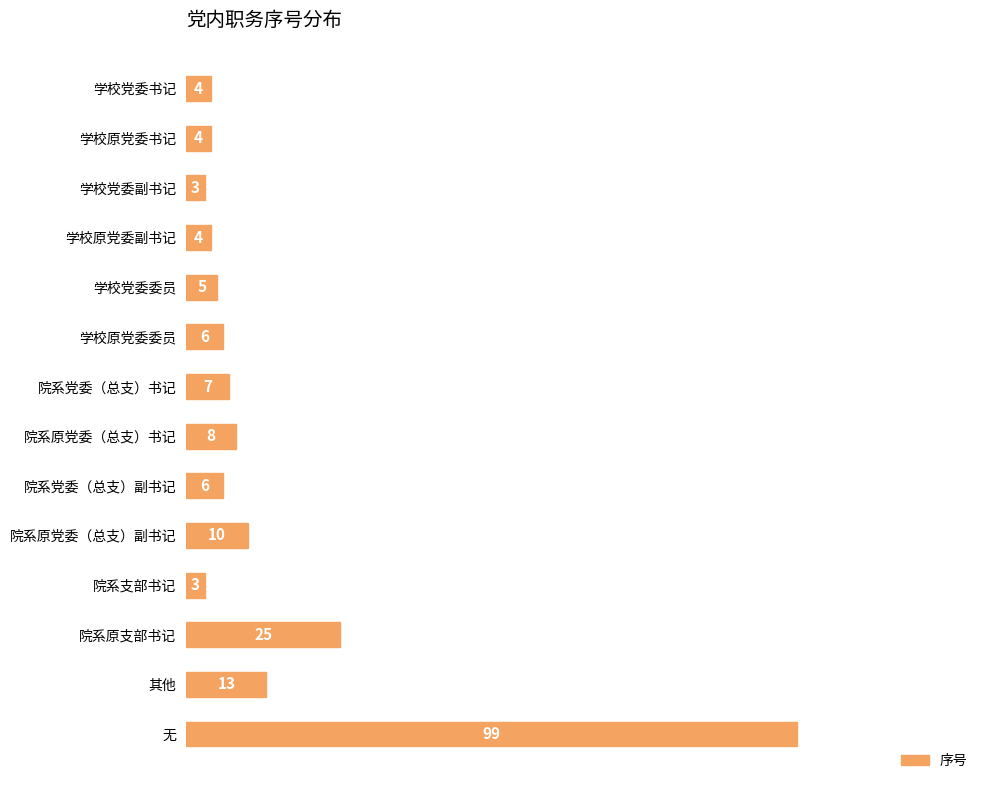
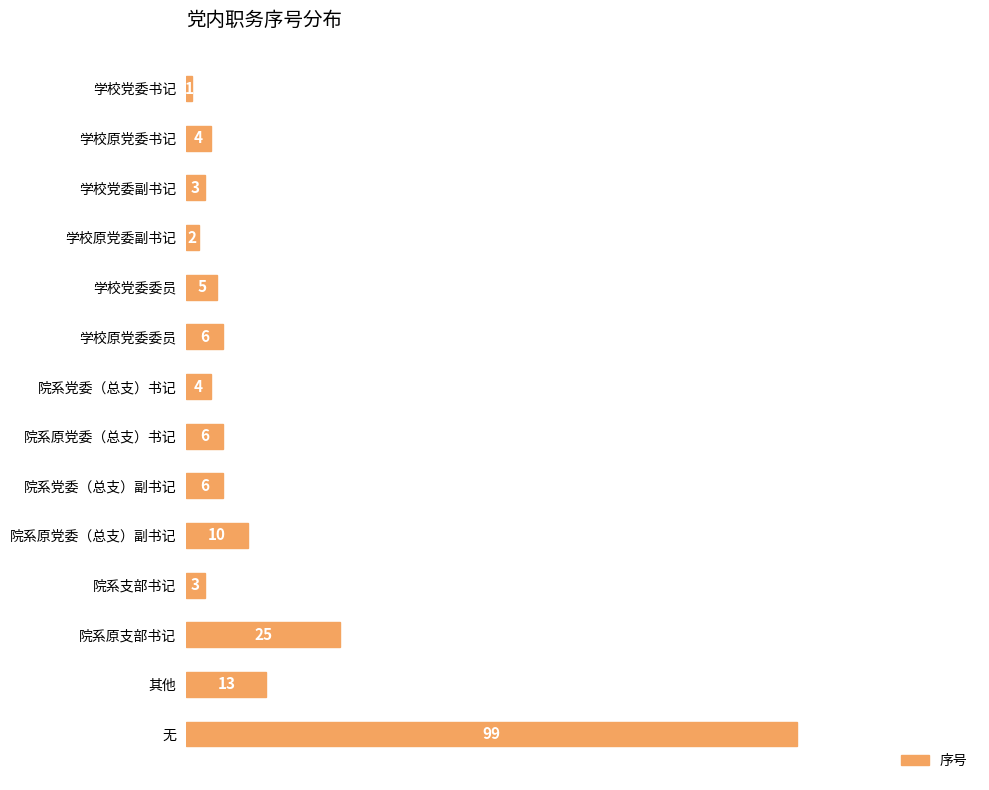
  {
-   "学校党委书记": 4,
+   "学校党委书记": 1,
    "学校原党委书记": 4,
    "学校党委副书记": 3,
-   "学校原党委副书记": 4,
+   "学校原党委副书记": 2,
    "学校党委委员": 5,
    "学校原党委委员": 6,
-   "院系党委（总支）书记": 7,
-   "院系原党委（总支）书记": 8,
+   "院系党委（总支）书记": 4,
+   "院系原党委（总支）书记": 6,
    "院系党委（总支）副书记": 6,
    "院系原党委（总支）副书记": 10,
    "院系支部书记": 3,
    "院系原支部书记": 25,
    "其他": 13,
    "无": 99
  }
